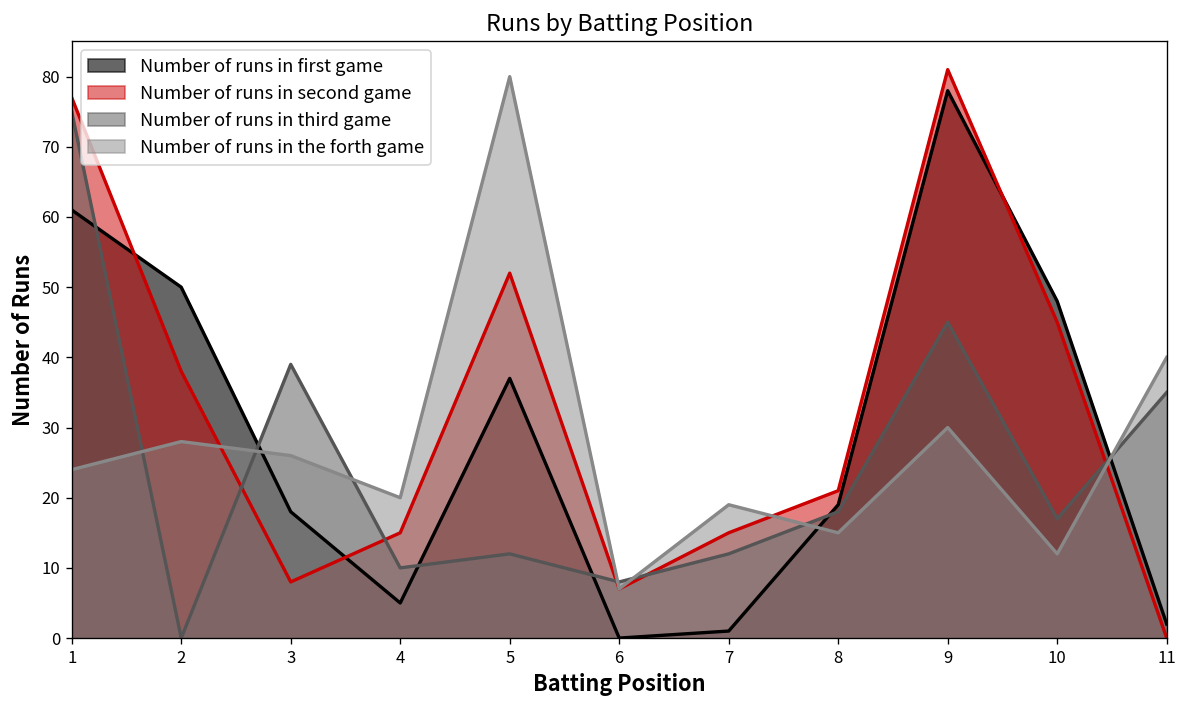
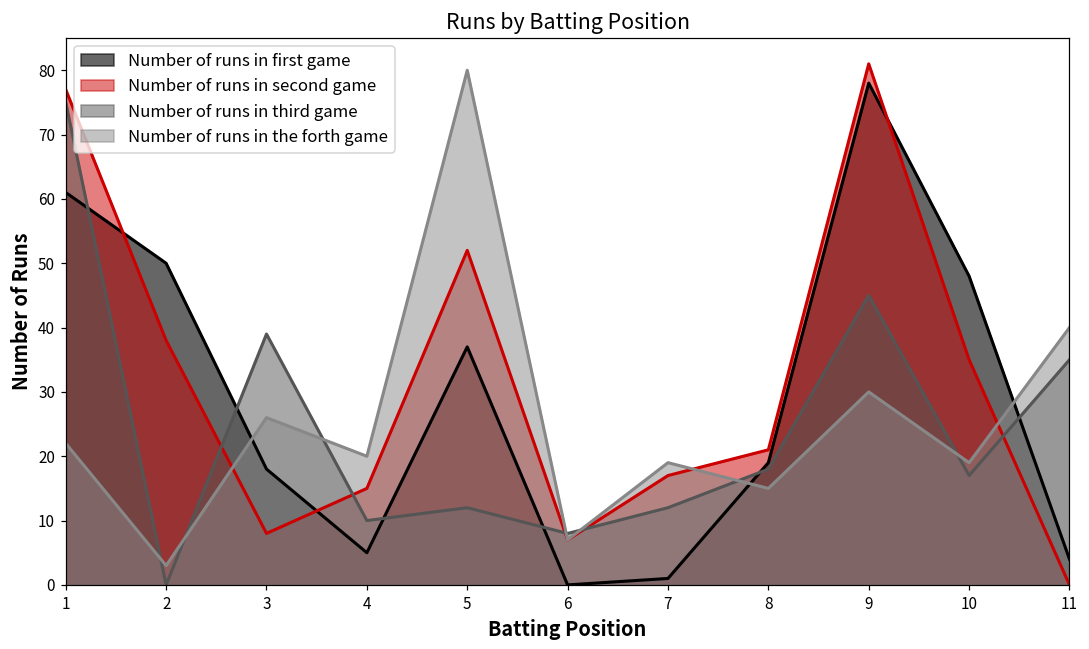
  {
    "Number of runs in first game": {
      "1": 61,
      "2": 50,
      "3": 18,
      "4": 5,
      "5": 37,
      "6": 0,
      "7": 1,
      "8": 19,
      "9": 78,
      "10": 48,
-     "11": 2
+     "11": 4
    },
    "Number of runs in second game": {
      "1": 77,
      "2": 38,
      "3": 8,
      "4": 15,
      "5": 52,
-     "7": 15,
+     "7": 17,
      "8": 21,
      "9": 81,
-     "10": 45,
+     "10": 35,
      "11": 0
    },
    "Number of runs in third game": {
      "1": 75,
      "2": 0,
      "3": 39,
      "4": 10,
      "5": 12,
      "6": 8,
      "7": 12,
      "8": 18,
      "9": 45,
      "10": 17,
      "11": 35
    },
    "Number of runs in the forth game": {
-     "1": 24,
-     "2": 28,
+     "1": 22,
+     "2": 3,
      "3": 26,
      "4": 20,
      "5": 80,
      "7": 19,
      "8": 15,
      "9": 30,
-     "10": 12,
+     "10": 19,
      "11": 40
    }
  }
